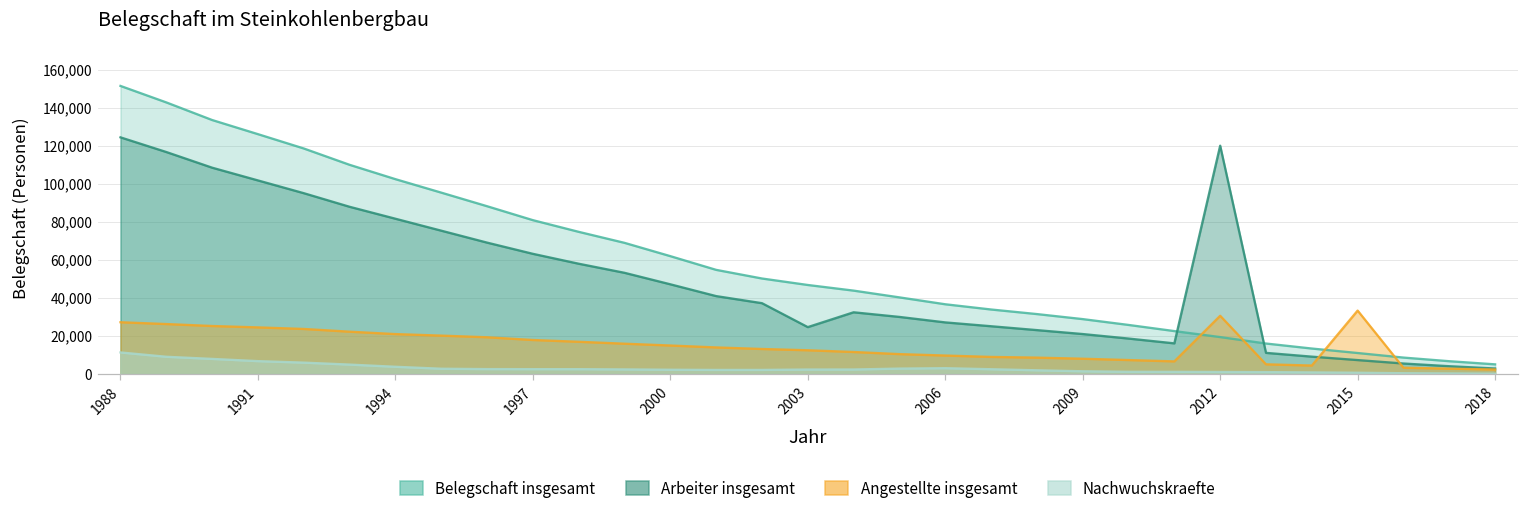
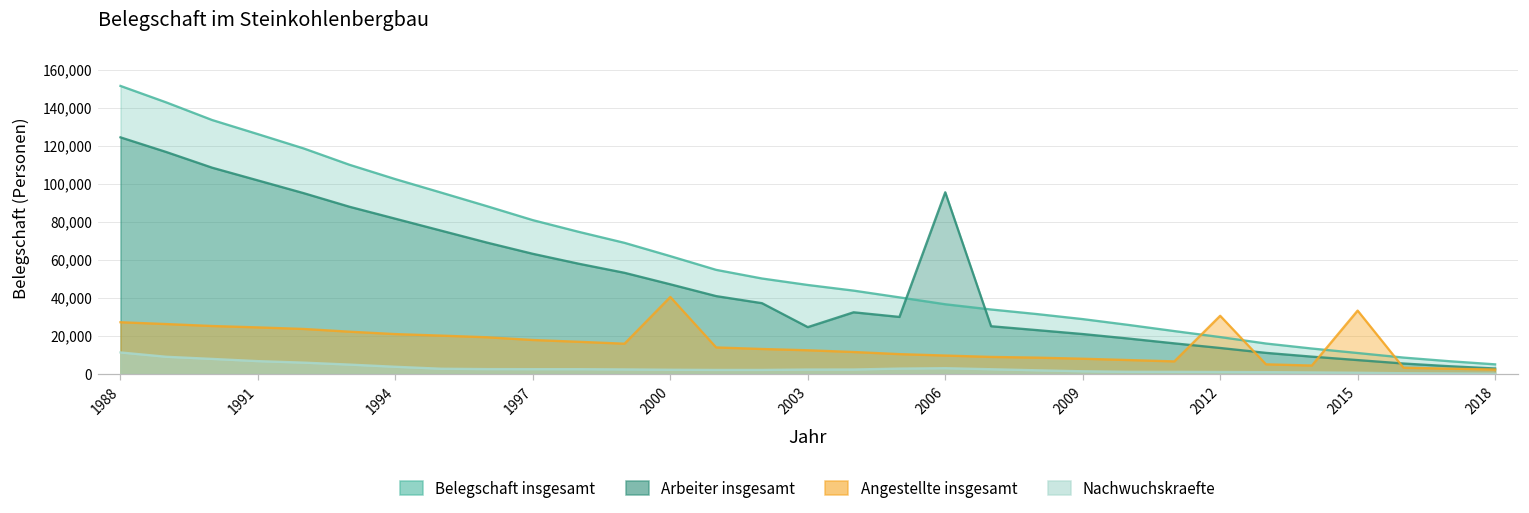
  {
    "Arbeiter insgesamt": {
      "1988": "124,000",
      "1991": "102,000",
      "1994": "82,000",
      "1997": "63,000",
      "2000": "47,000",
      "2003": "24,000",
-     "2006": "27,000",
+     "2006": "95,000",
      "2009": "21,000",
-     "2012": "120,000",
+     "2012": "14,000",
      "2015": "7,000"
    },
    "Angestellte insgesamt": {
      "1988": "27,000",
      "1991": "24,000",
      "1994": "21,000",
      "1997": "18,000",
-     "2000": "15,000",
+     "2000": "40,000",
      "2003": "12,000",
      "2006": "10,000",
      "2009": "8,000",
      "2012": "30,000",
      "2015": "33,000"
    }
  }
